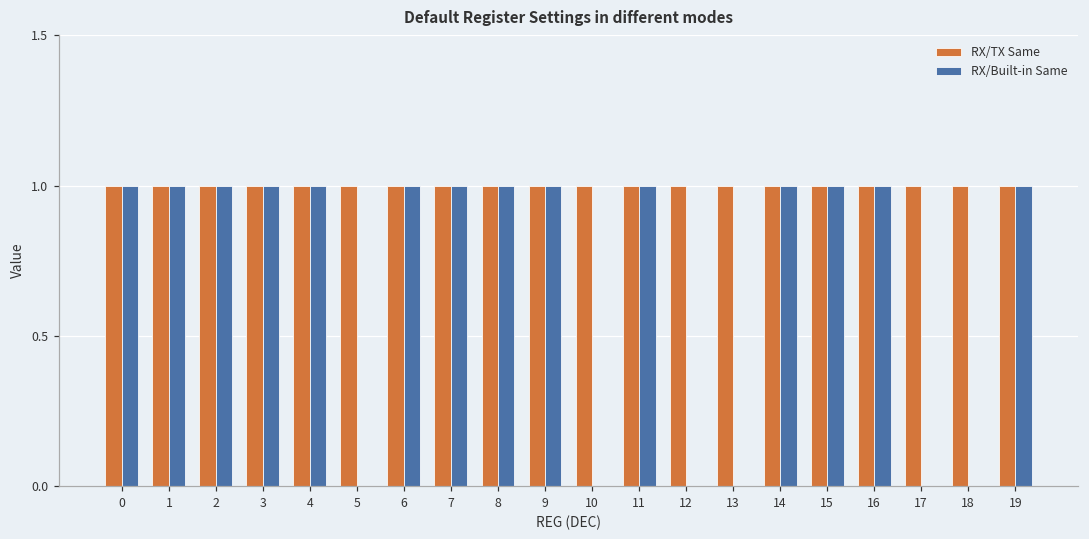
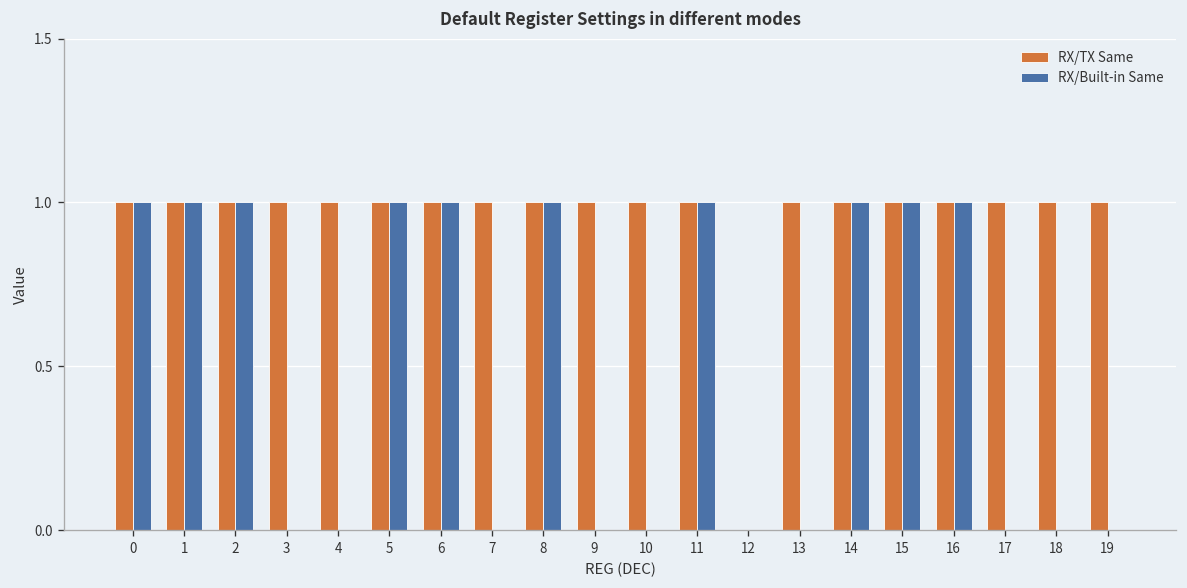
  {
    "RX/TX Same": {
      "0": 1,
      "1": 1,
      "2": 1,
      "3": 1,
      "4": 1,
      "5": 1,
      "6": 1,
      "7": 1,
      "8": 1,
      "9": 1,
      "10": 1,
      "11": 1,
-     "12": 1,
+     "12": 0,
      "13": 1,
      "14": 1,
      "15": 1,
      "16": 1,
      "17": 1,
      "18": 1,
      "19": 1
    },
    "RX/Built-in Same": {
      "0": 1,
      "1": 1,
      "2": 1,
-     "3": 1,
-     "4": 1,
-     "5": 0,
+     "3": 0,
+     "4": 0,
+     "5": 1,
      "6": 1,
-     "7": 1,
+     "7": 0,
      "8": 1,
-     "9": 1,
+     "9": 0,
      "10": 0,
      "11": 1,
      "12": 0,
      "13": 0,
      "14": 1,
      "15": 1,
      "16": 1,
      "17": 0,
      "18": 0,
-     "19": 1
+     "19": 0
    }
  }
